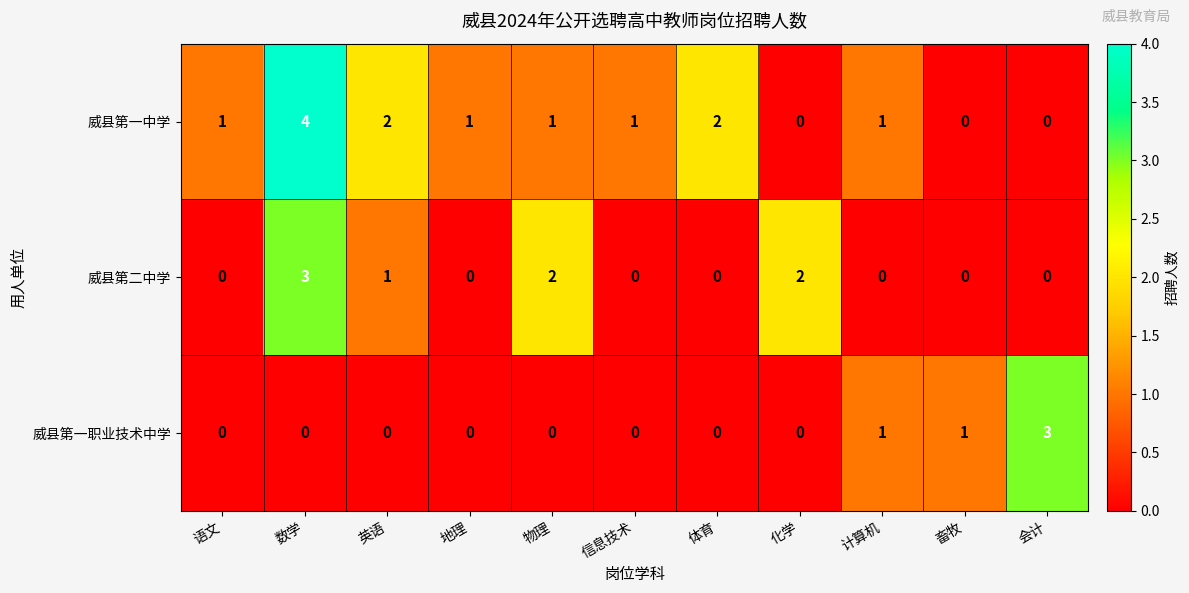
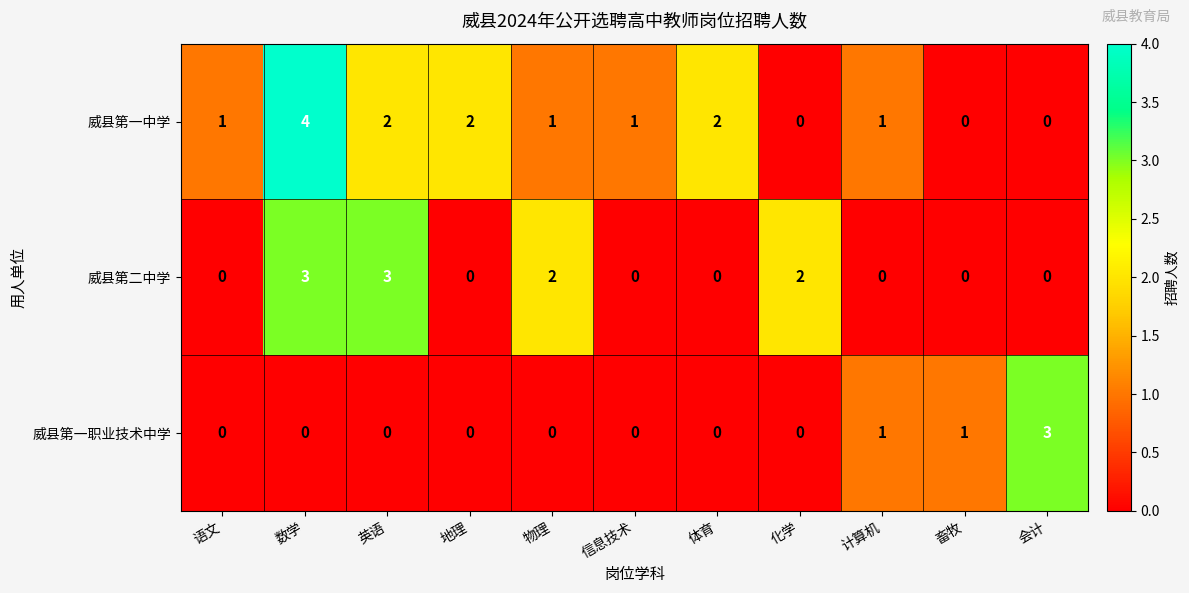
  {
    "威县第一中学": {
      "语文": 1,
      "数学": 4,
      "英语": 2,
-     "地理": 1,
+     "地理": 2,
      "物理": 1,
      "信息技术": 1,
      "体育": 2,
      "化学": 0,
      "计算机": 1,
      "畜牧": 0,
      "会计": 0
    },
    "威县第二中学": {
      "语文": 0,
      "数学": 3,
-     "英语": 1,
+     "英语": 3,
      "地理": 0,
      "物理": 2,
      "信息技术": 0,
      "体育": 0,
      "化学": 2,
      "计算机": 0,
      "畜牧": 0,
      "会计": 0
    },
    "威县第一职业技术中学": {
      "语文": 0,
      "数学": 0,
      "英语": 0,
      "地理": 0,
      "物理": 0,
      "信息技术": 0,
      "体育": 0,
      "化学": 0,
      "计算机": 1,
      "畜牧": 1,
      "会计": 3
    }
  }
